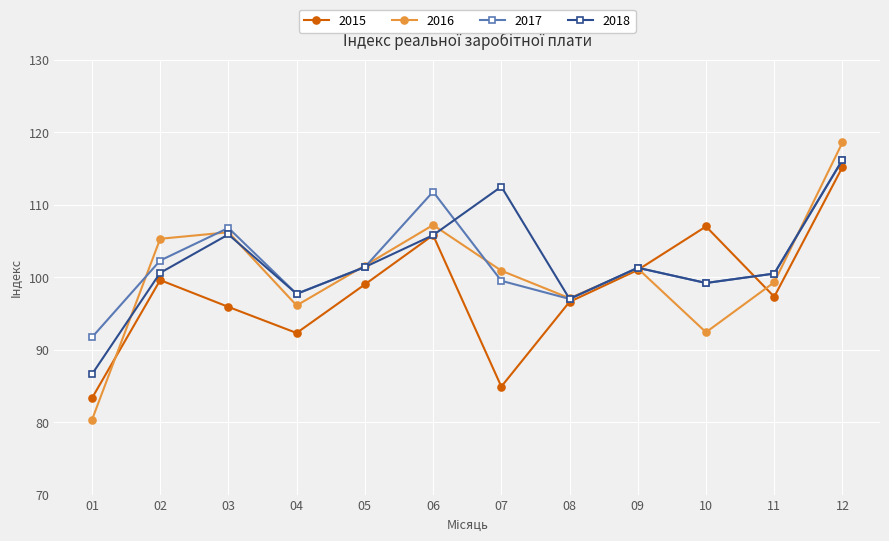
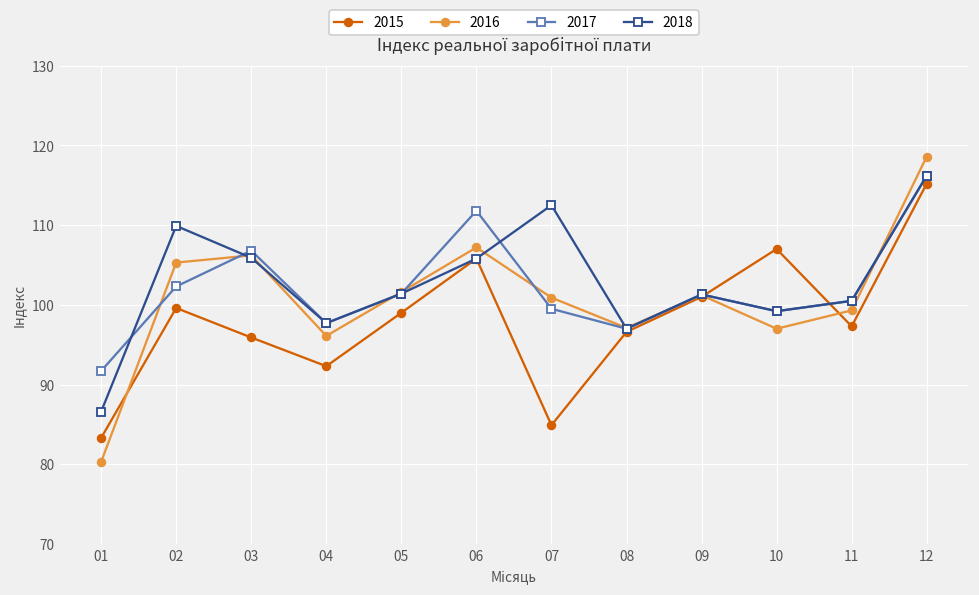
  {
    "2015": {
      "01": 83,
      "02": 100,
      "03": 96,
      "04": 92,
      "05": 99,
      "07": 85,
      "08": 97,
      "10": 107,
      "11": 97,
      "12": 115
    },
    "2016": {
      "01": 80,
      "02": 105,
      "04": 96,
      "06": 107,
      "07": 101,
-     "10": 92,
+     "10": 97,
      "11": 99,
      "12": 119
    },
    "2017": {
      "01": 92,
      "02": 102,
      "03": 107,
      "06": 112,
      "07": 100
    },
    "2018": {
      "01": 87,
-     "02": 101,
+     "02": 110,
      "07": 113
    }
  }
